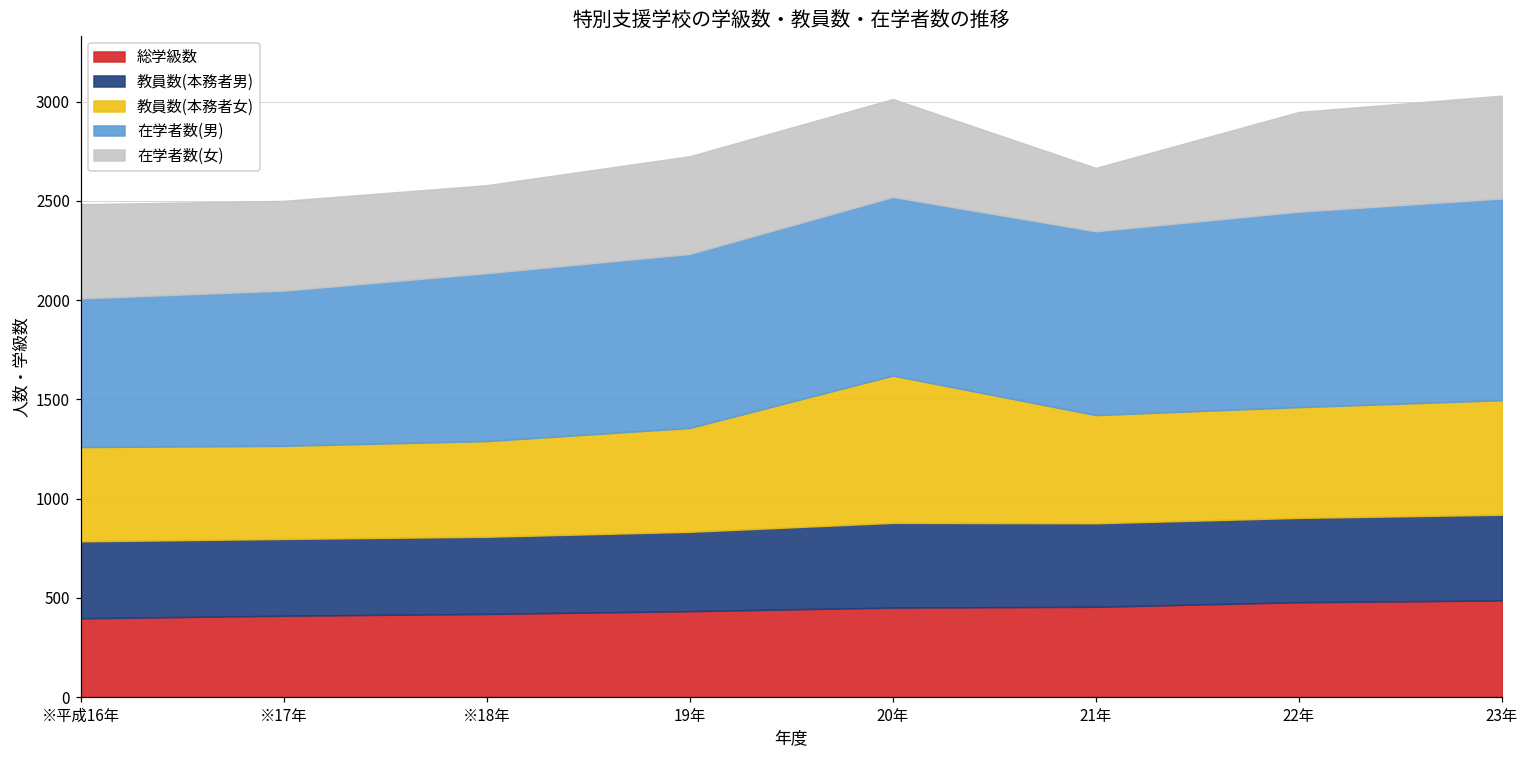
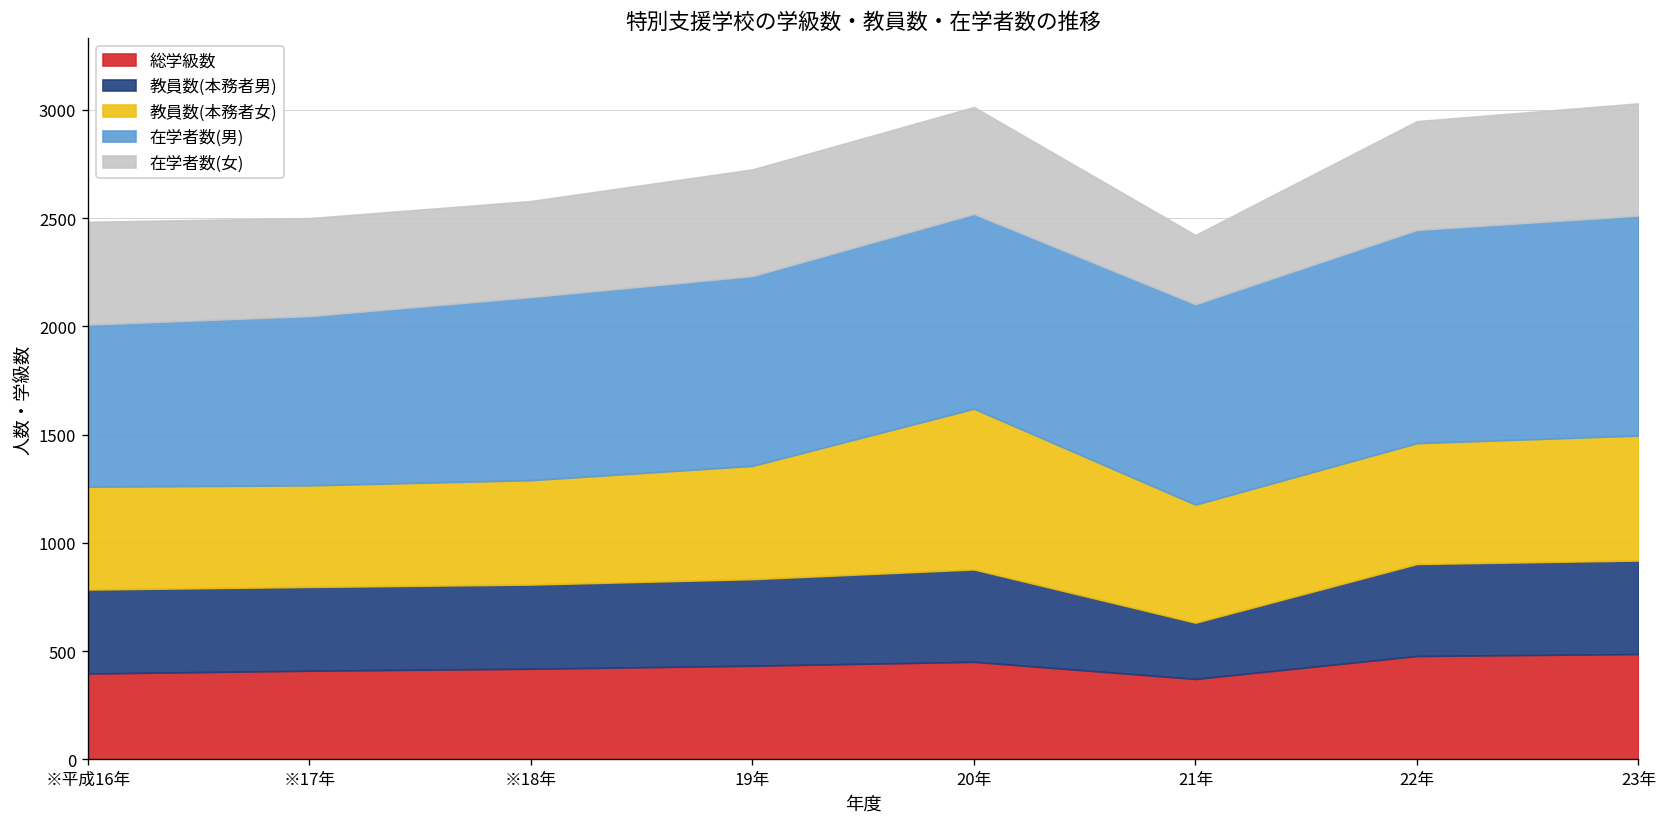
  {
    "総学級数": {
      "※平成16年": 400,
      "※17年": 410,
      "※18年": 420,
      "19年": 430,
      "20年": 450,
-     "21年": 460,
+     "21年": 370,
      "22年": 480,
      "23年": 490
    },
    "教員数(本務者男)": {
      "※平成16年": 390,
      "※17年": 390,
      "※18年": 390,
      "19年": 400,
      "20年": 430,
-     "21年": 420,
+     "21年": 260,
      "22年": 430,
      "23年": 430
    },
    "教員数(本務者女)": {
      "※平成16年": 480,
      "※17年": 470,
      "※18年": 480,
      "19年": 520,
      "20年": 740,
      "21年": 550,
      "22年": 560,
      "23年": 580
    },
    "在学者数(男)": {
      "※平成16年": 750,
      "※17年": 780,
      "※18年": 850,
      "19年": 880,
      "20年": 900,
      "21年": 930,
      "22年": 990,
      "23年": 1020
    },
    "在学者数(女)": {
      "※平成16年": 470,
      "※17年": 450,
      "※18年": 440,
      "19年": 490,
      "20年": 490,
      "21年": 320,
      "22年": 500,
      "23年": 520
    }
  }
